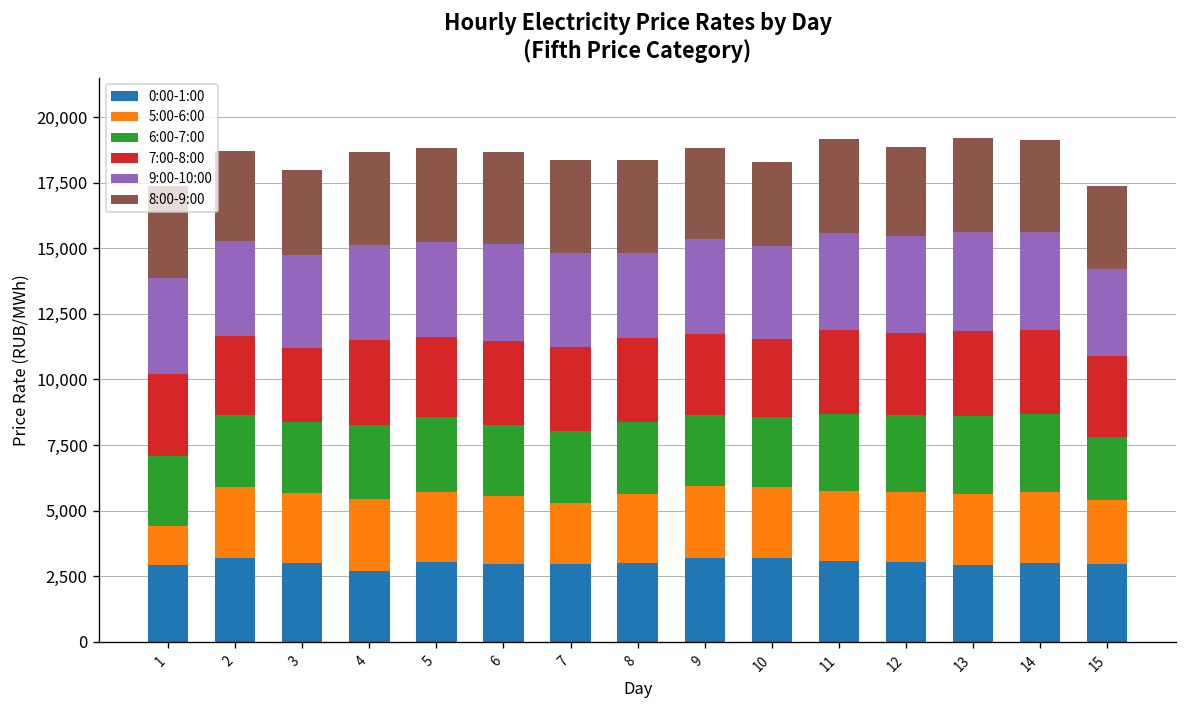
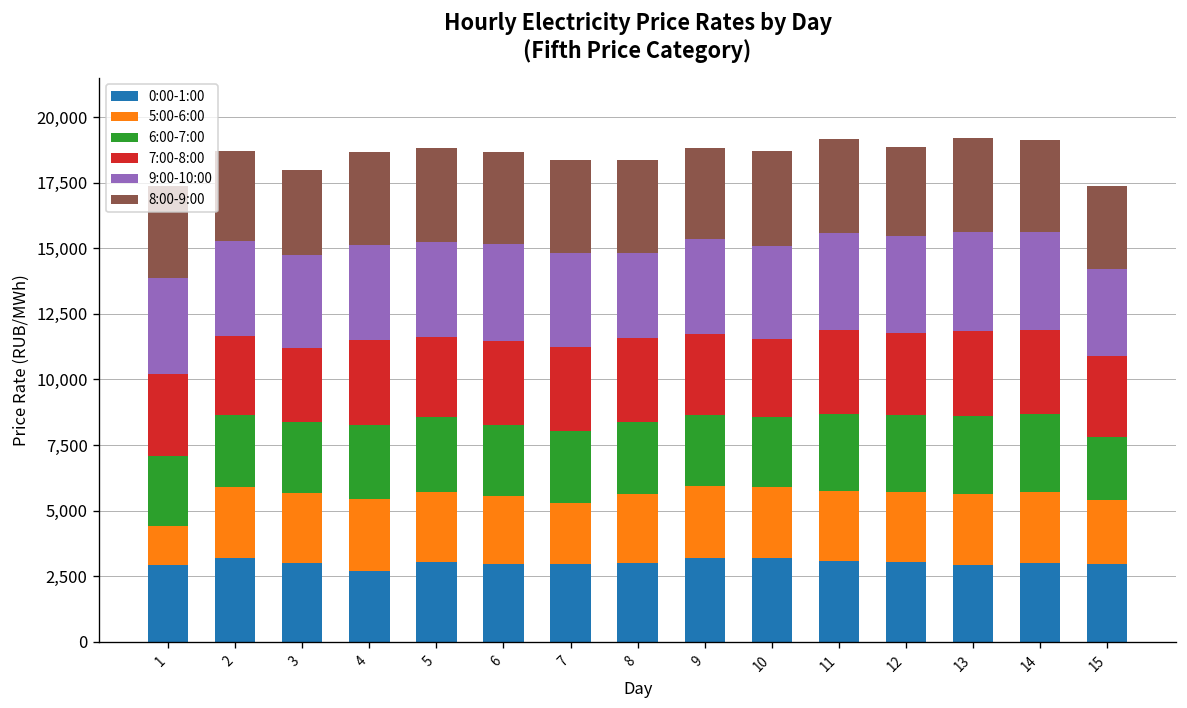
  {
    "0:00-1:00": {
      "1": "2,900",
      "2": "3,200",
      "3": "3,000",
      "4": "2,700",
      "5": "3,000",
      "6": "3,000",
      "7": "3,000",
      "8": "3,000",
      "9": "3,200",
      "10": "3,200",
      "11": "3,100",
      "12": "3,000",
      "13": "2,900",
      "14": "3,000",
      "15": "3,000"
    },
    "5:00-6:00": {
      "1": "1,500",
      "2": "2,700",
      "3": "2,700",
      "4": "2,700",
      "5": "2,700",
      "6": "2,600",
      "7": "2,300",
      "8": "2,600",
      "9": "2,700",
      "10": "2,700",
      "11": "2,700",
      "12": "2,700",
      "13": "2,700",
      "14": "2,700",
      "15": "2,400"
    },
    "6:00-7:00": {
      "1": "2,700",
      "2": "2,700",
      "3": "2,700",
      "4": "2,800",
      "5": "2,800",
      "6": "2,700",
      "7": "2,700",
      "8": "2,700",
      "9": "2,700",
      "10": "2,700",
      "11": "2,900",
      "12": "3,000",
      "13": "3,000",
      "14": "3,000",
      "15": "2,400"
    },
    "7:00-8:00": {
      "1": "3,100",
      "2": "3,000",
      "3": "2,800",
      "4": "3,200",
      "5": "3,100",
      "6": "3,200",
      "7": "3,200",
      "8": "3,200",
      "9": "3,100",
      "10": "3,000",
      "11": "3,200",
      "12": "3,100",
      "13": "3,200",
      "14": "3,200",
      "15": "3,100"
    },
    "9:00-10:00": {
      "1": "3,700",
      "2": "3,600",
      "3": "3,500",
      "4": "3,600",
      "5": "3,600",
      "6": "3,700",
      "7": "3,600",
      "8": "3,300",
      "9": "3,600",
      "10": "3,500",
      "11": "3,700",
      "12": "3,700",
      "13": "3,800",
      "14": "3,700",
      "15": "3,300"
    },
    "8:00-9:00": {
      "2": "3,400",
      "3": "3,200",
      "4": "3,500",
      "5": "3,600",
      "6": "3,500",
      "7": "3,500",
      "8": "3,500",
      "9": "3,500",
-     "10": "3,200",
+     "10": "3,600",
      "11": "3,600",
      "12": "3,400",
      "13": "3,600",
      "14": "3,500",
      "15": "3,100"
    }
  }
